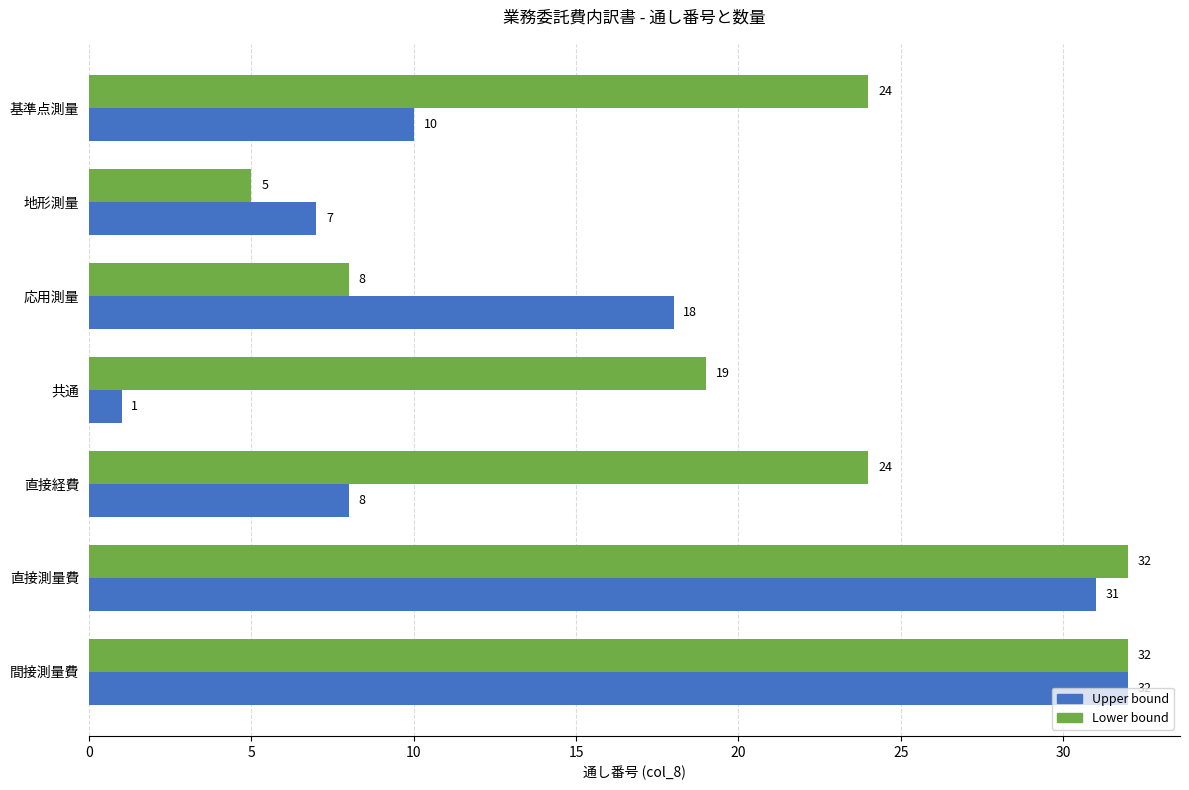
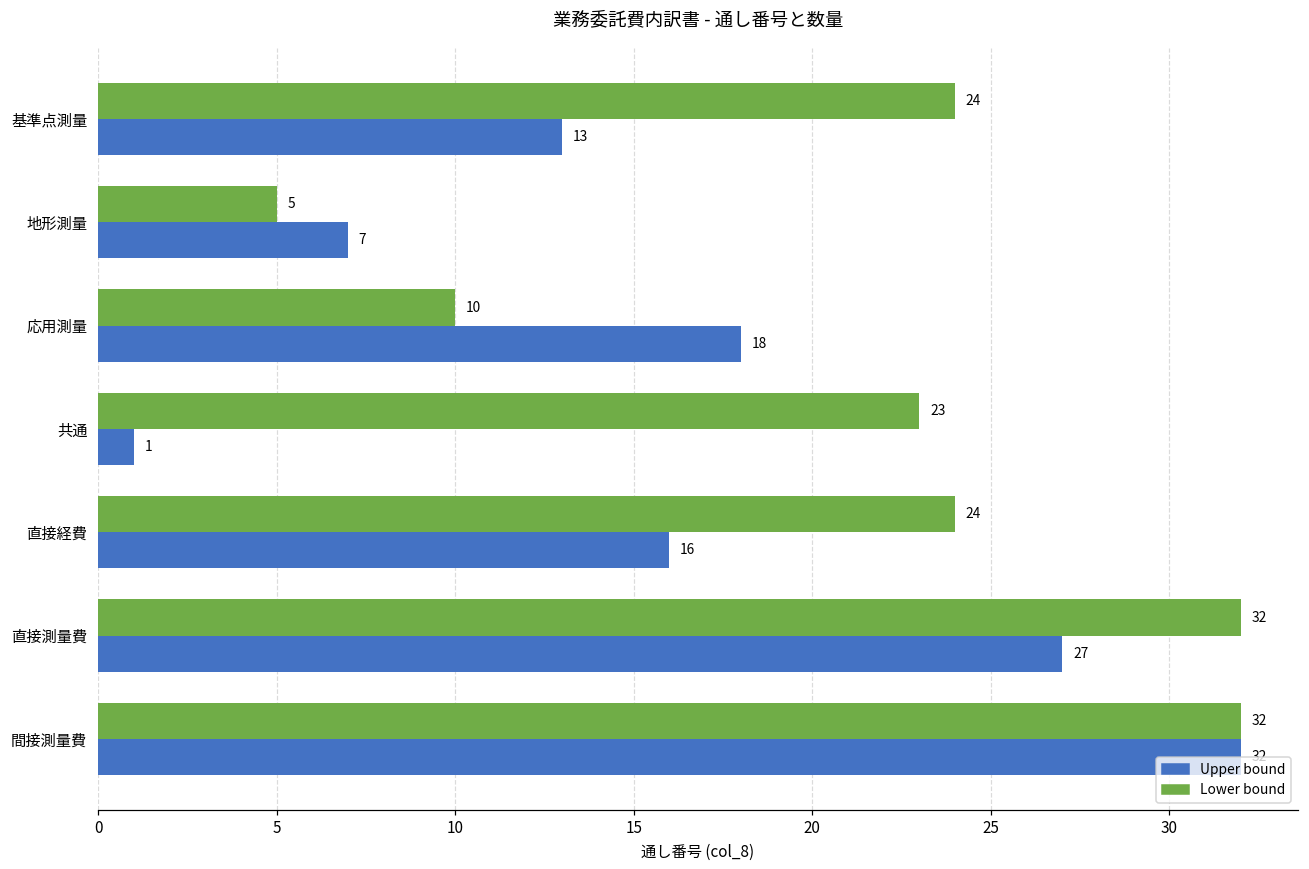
  {
    "Upper bound": {
-     "基準点測量": 10,
+     "基準点測量": 13,
      "地形測量": 7,
      "応用測量": 18,
      "共通": 1,
-     "直接経費": 8,
-     "直接測量費": 31
+     "直接経費": 16,
+     "直接測量費": 27
    },
    "Lower bound": {
      "基準点測量": 24,
      "地形測量": 5,
-     "応用測量": 8,
-     "共通": 19,
+     "応用測量": 10,
+     "共通": 23,
      "直接経費": 24,
      "直接測量費": 32,
      "間接測量費": 32
    }
  }
